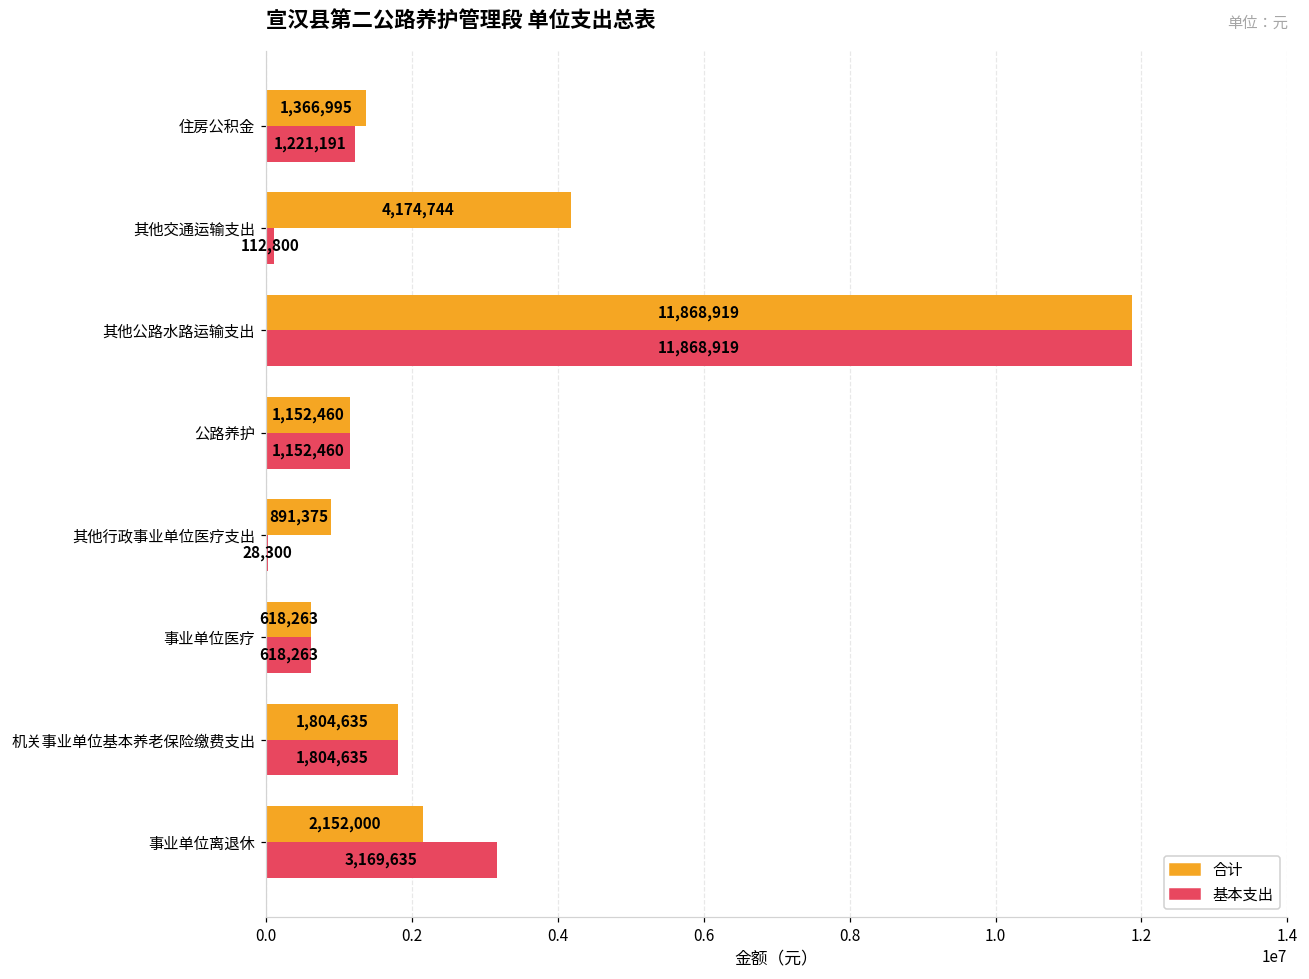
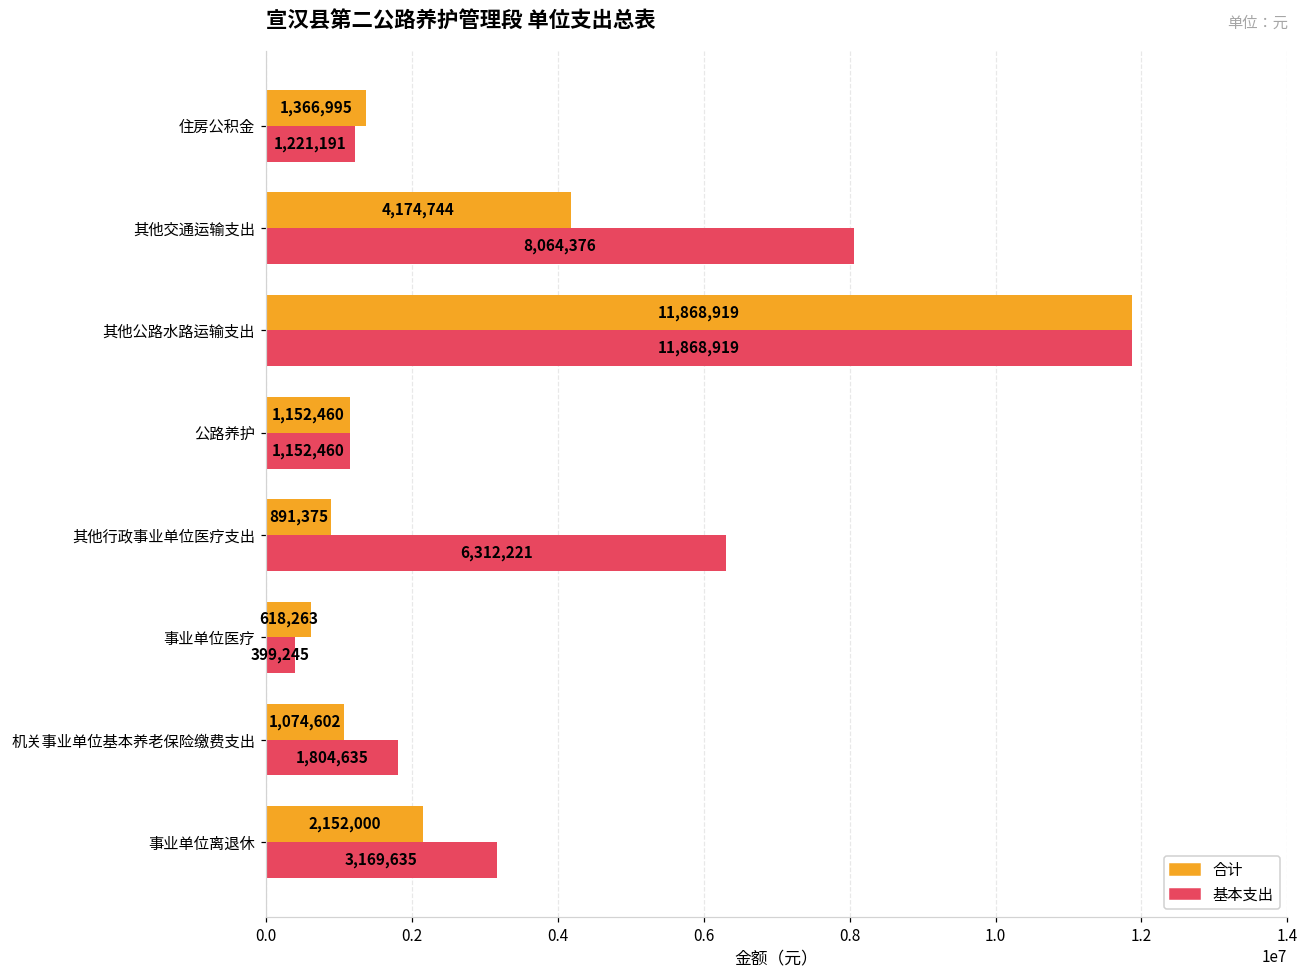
  {
    "合计": {
      "住房公积金": "1,366,995",
      "其他交通运输支出": "4,174,744",
      "其他公路水路运输支出": "11,868,919",
      "公路养护": "1,152,460",
      "其他行政事业单位医疗支出": "891,375",
      "事业单位医疗": "618,263",
-     "机关事业单位基本养老保险缴费支出": "1,804,635",
+     "机关事业单位基本养老保险缴费支出": "1,074,602",
      "事业单位离退休": "2,152,000"
    },
    "基本支出": {
      "住房公积金": "1,221,191",
-     "其他交通运输支出": "112,800",
+     "其他交通运输支出": "8,064,376",
      "其他公路水路运输支出": "11,868,919",
      "公路养护": "1,152,460",
-     "其他行政事业单位医疗支出": "28,300",
-     "事业单位医疗": "618,263",
+     "其他行政事业单位医疗支出": "6,312,221",
+     "事业单位医疗": "399,245",
      "机关事业单位基本养老保险缴费支出": "1,804,635",
      "事业单位离退休": "3,169,635"
    }
  }
